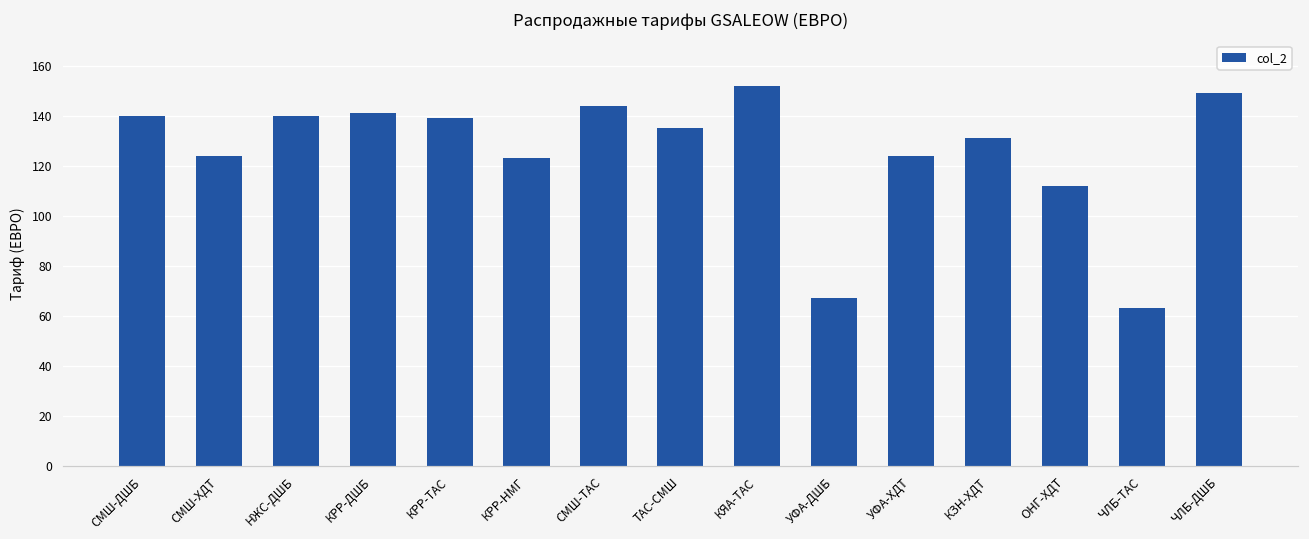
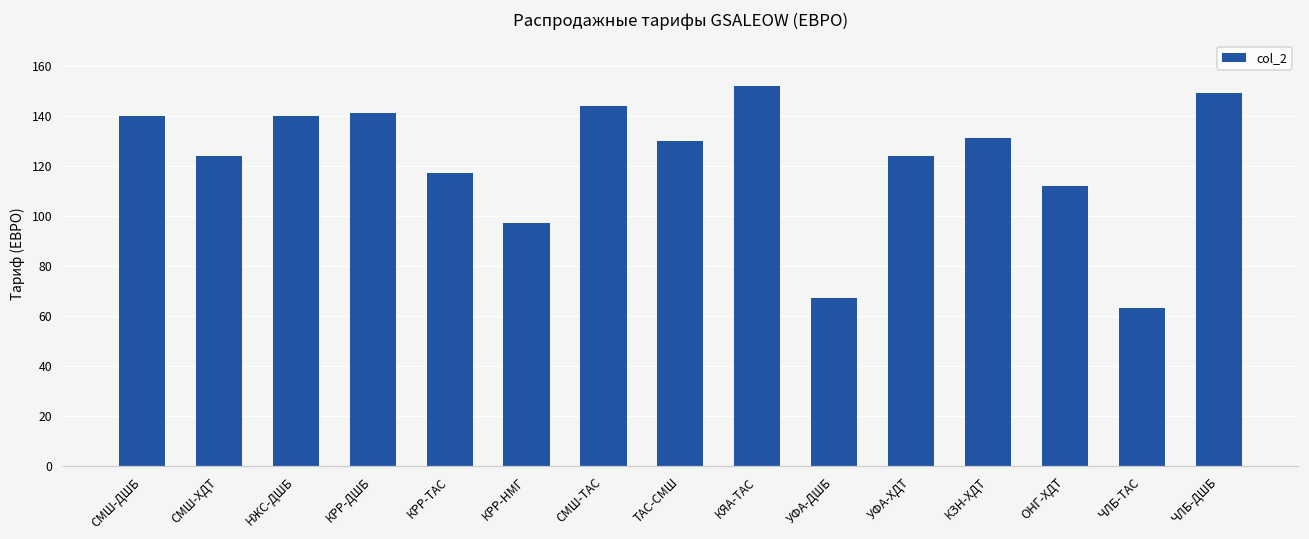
  {
    "СМШ-ДШБ": 140,
    "СМШ-ХДТ": 124,
    "НЖС-ДШБ": 140,
    "КРР-ДШБ": 141,
-   "КРР-ТАС": 139,
-   "КРР-НМГ": 123,
+   "КРР-ТАС": 117,
+   "КРР-НМГ": 97,
    "СМШ-ТАС": 144,
-   "ТАС-СМШ": 135,
+   "ТАС-СМШ": 130,
    "КЯА-ТАС": 152,
    "УФА-ДШБ": 67,
    "УФА-ХДТ": 124,
    "КЗН-ХДТ": 131,
    "ОНГ-ХДТ": 112,
    "ЧЛБ-ТАС": 63,
    "ЧЛБ-ДШБ": 149
  }
